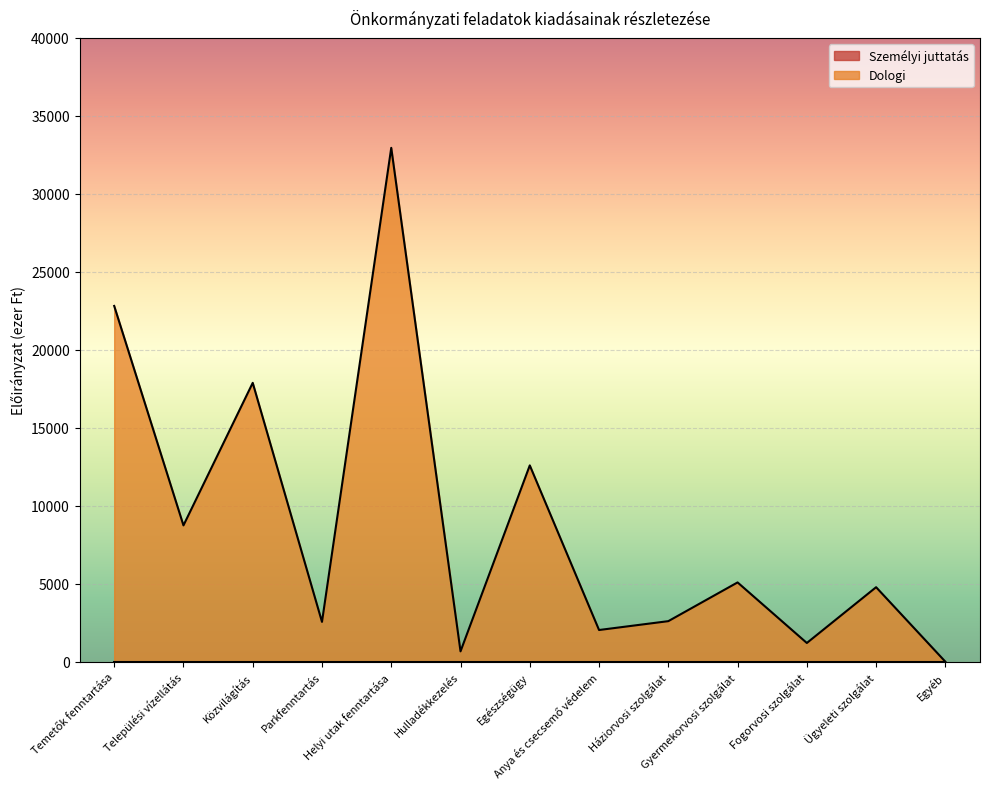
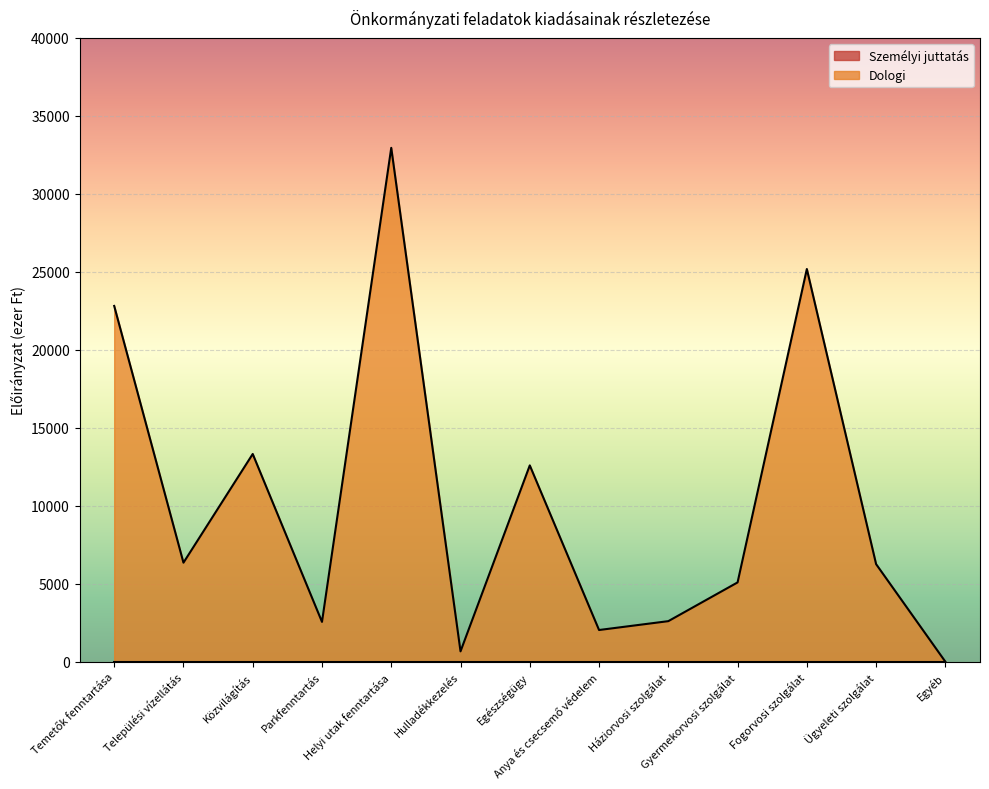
  {
    "Személyi juttatás": {
      "Temetők fenntartása": 0,
      "Települési vízellátás": 0,
      "Közvilágítás": 0,
      "Parkfenntartás": 0,
      "Helyi utak fenntartása": 0,
      "Hulladékkezelés": 0,
      "Egészségügy": 0,
      "Anya és csecsemő védelem": 0,
      "Háziorvosi szolgálat": 0,
      "Gyermekorvosi szolgálat": 0,
      "Fogorvosi szolgálat": 0,
      "Ügyeleti szolgálat": 0
    },
    "Dologi": {
      "Temetők fenntartása": 22800,
-     "Települési vízellátás": 8700,
-     "Közvilágítás": 17900,
+     "Települési vízellátás": 6400,
+     "Közvilágítás": 13300,
      "Parkfenntartás": 2600,
      "Helyi utak fenntartása": 33000,
      "Hulladékkezelés": 700,
      "Egészségügy": 12600,
      "Anya és csecsemő védelem": 2000,
      "Háziorvosi szolgálat": 2600,
      "Gyermekorvosi szolgálat": 5100,
-     "Fogorvosi szolgálat": 1200,
-     "Ügyeleti szolgálat": 4800
+     "Fogorvosi szolgálat": 25200,
+     "Ügyeleti szolgálat": 6300
    }
  }
